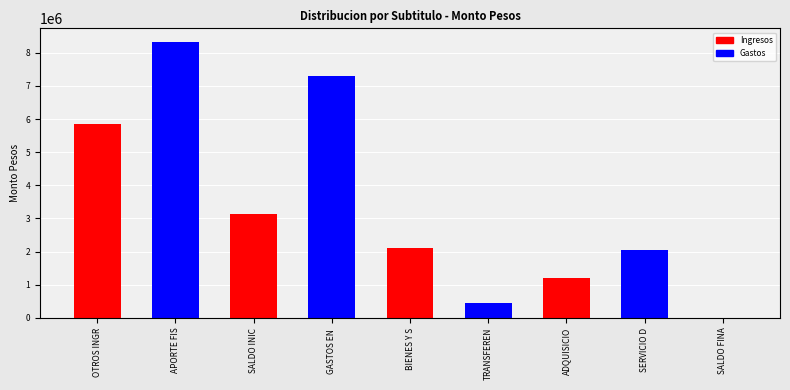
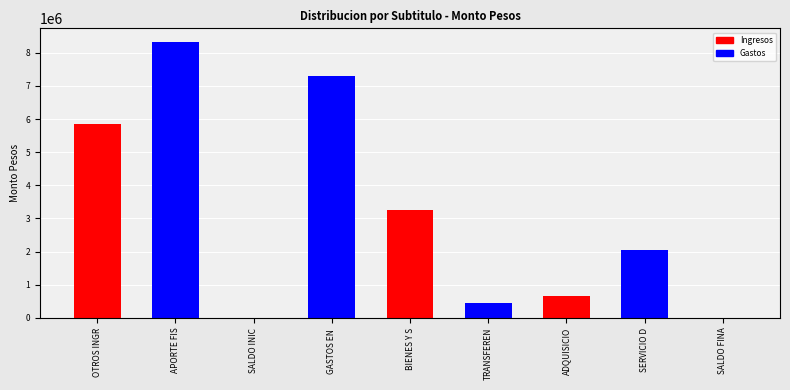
  {
    "OTROS INGR": 5800000,
    "APORTE FIS": 8300000,
-   "SALDO INIC": 3100000,
+   "SALDO INIC": 0,
    "GASTOS EN": 7300000,
-   "BIENES Y S": 2100000,
+   "BIENES Y S": 3300000,
    "TRANSFEREN": 400000,
-   "ADQUISICIO": 1200000,
+   "ADQUISICIO": 700000,
    "SERVICIO D": 2100000
  }
